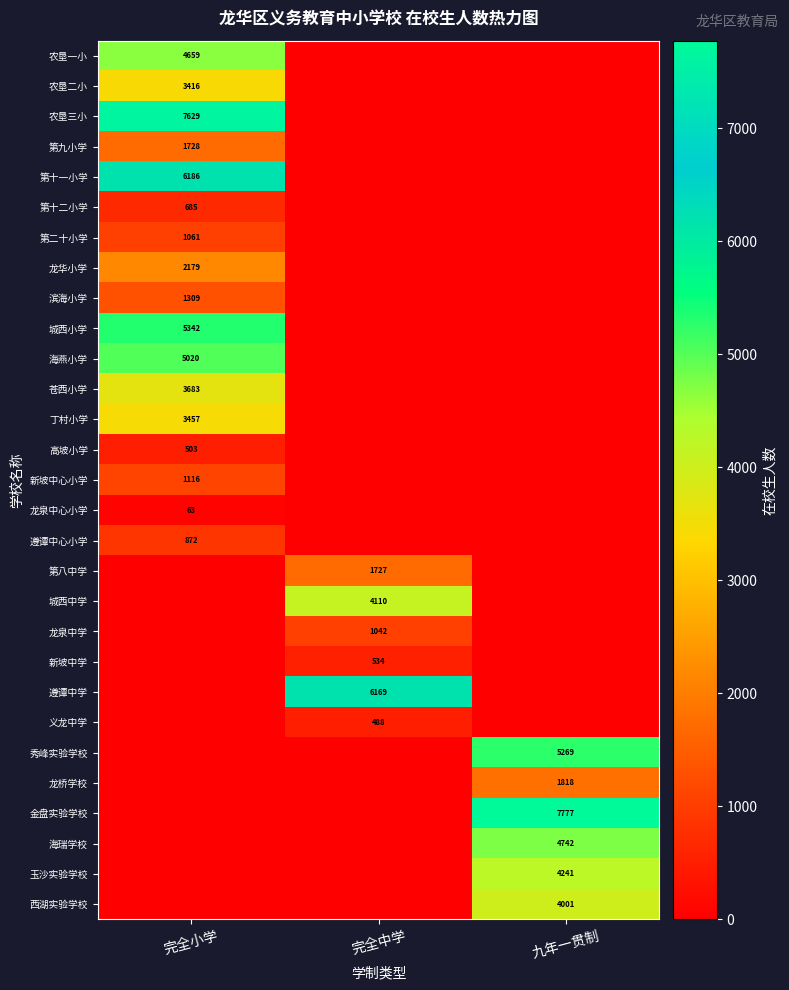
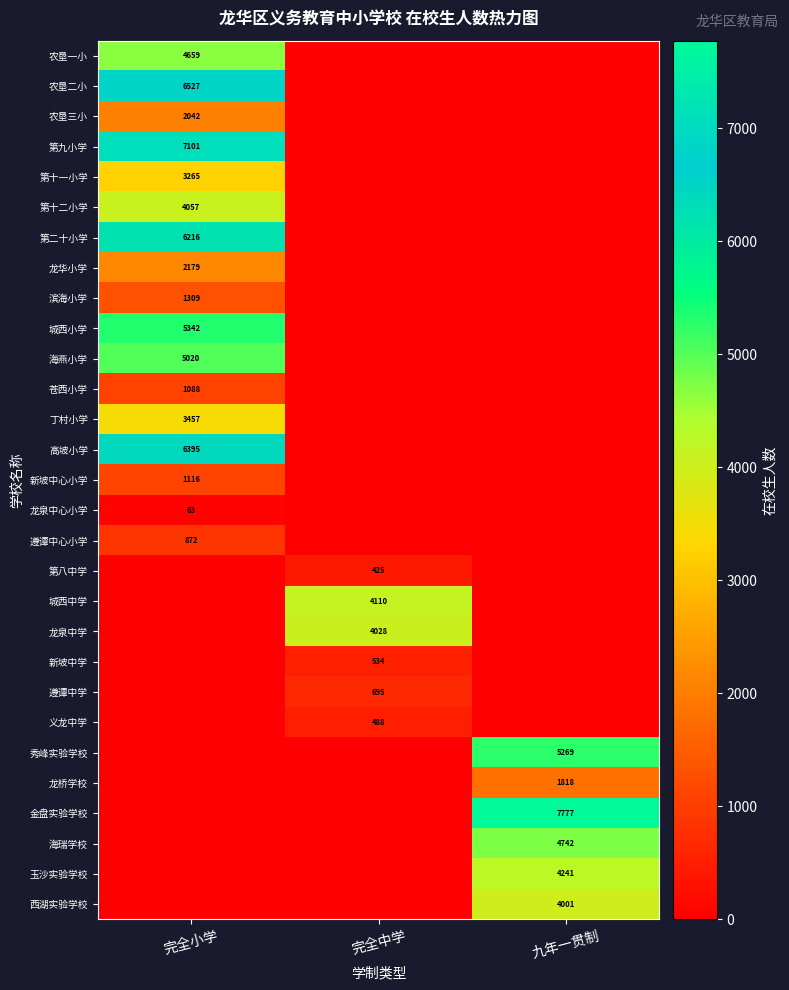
  {
    "农垦一小": {
      "完全小学": 4659
    },
    "农垦二小": {
-     "完全小学": 3416
+     "完全小学": 6527
    },
    "农垦三小": {
-     "完全小学": 7629
+     "完全小学": 2042
    },
    "第九小学": {
-     "完全小学": 1728
+     "完全小学": 7101
    },
    "第十一小学": {
-     "完全小学": 6186
+     "完全小学": 3265
    },
    "第十二小学": {
-     "完全小学": 685
+     "完全小学": 4057
    },
    "第二十小学": {
-     "完全小学": 1061
+     "完全小学": 6216
    },
    "龙华小学": {
      "完全小学": 2179
    },
    "滨海小学": {
      "完全小学": 1309
    },
    "城西小学": {
      "完全小学": 5342
    },
    "海燕小学": {
      "完全小学": 5020
    },
    "苍西小学": {
-     "完全小学": 3683
+     "完全小学": 1088
    },
    "丁村小学": {
      "完全小学": 3457
    },
    "高坡小学": {
-     "完全小学": 503
+     "完全小学": 6395
    },
    "新坡中心小学": {
      "完全小学": 1116
    },
    "龙泉中心小学": {
      "完全小学": 63
    },
    "遵谭中心小学": {
      "完全小学": 872
    },
    "第八中学": {
-     "完全中学": 1727
+     "完全中学": 425
    },
    "城西中学": {
      "完全中学": 4110
    },
    "龙泉中学": {
-     "完全中学": 1042
+     "完全中学": 4028
    },
    "新坡中学": {
      "完全中学": 534
    },
    "遵谭中学": {
-     "完全中学": 6169
+     "完全中学": 695
    },
    "义龙中学": {
      "完全中学": 488
    },
    "秀峰实验学校": {
      "九年一贯制": 5269
    },
    "龙桥学校": {
      "九年一贯制": 1818
    },
    "金盘实验学校": {
      "九年一贯制": 7777
    },
    "海瑞学校": {
      "九年一贯制": 4742
    },
    "玉沙实验学校": {
      "九年一贯制": 4241
    },
    "西湖实验学校": {
      "九年一贯制": 4001
    }
  }
